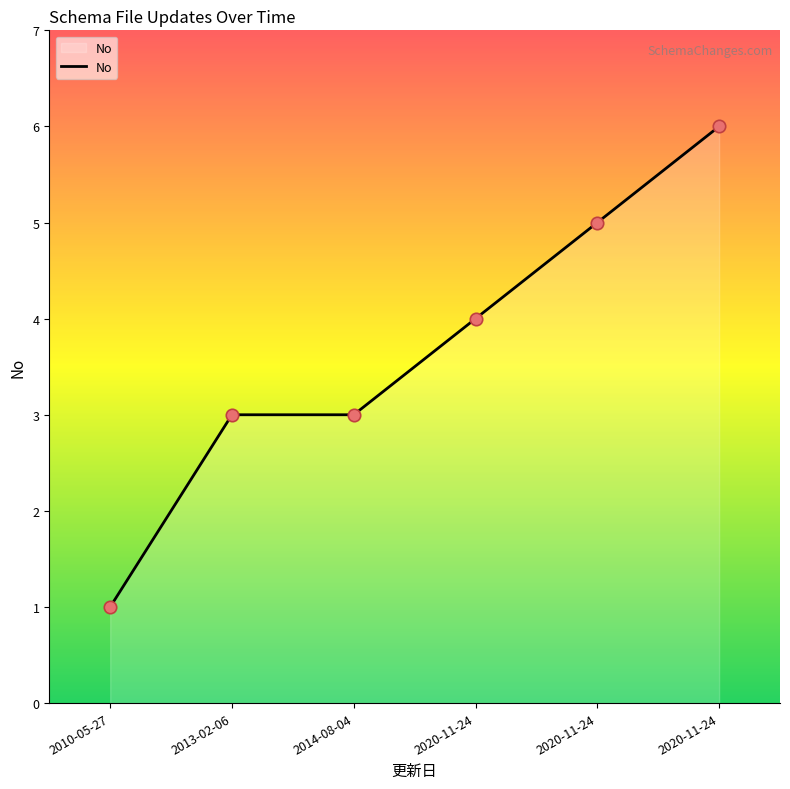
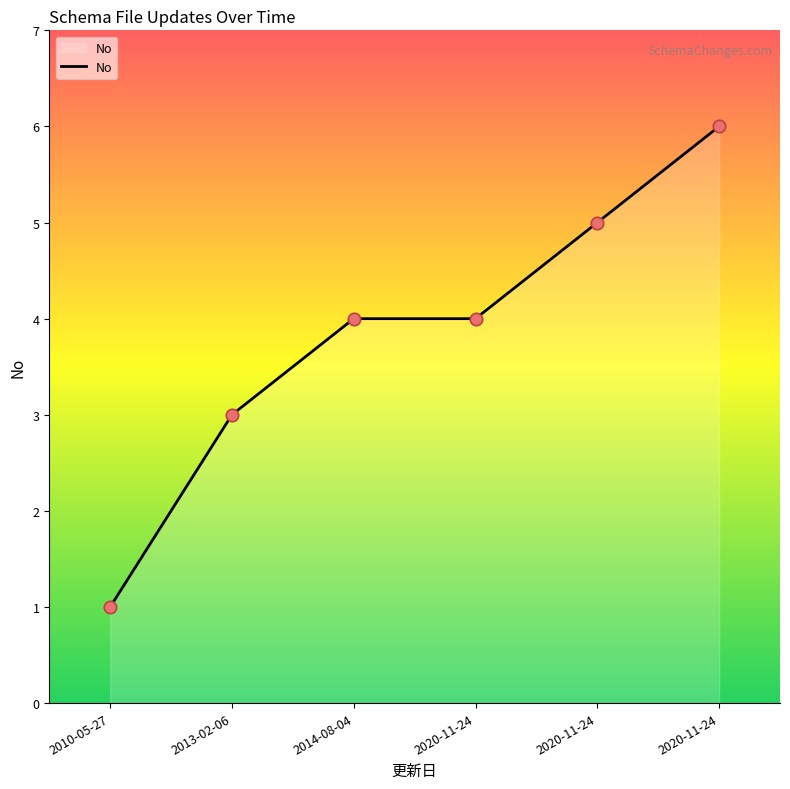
  {
    "2010-05-27": 1,
    "2013-02-06": 3,
-   "2014-08-04": 3
+   "2014-08-04": 4
  }
